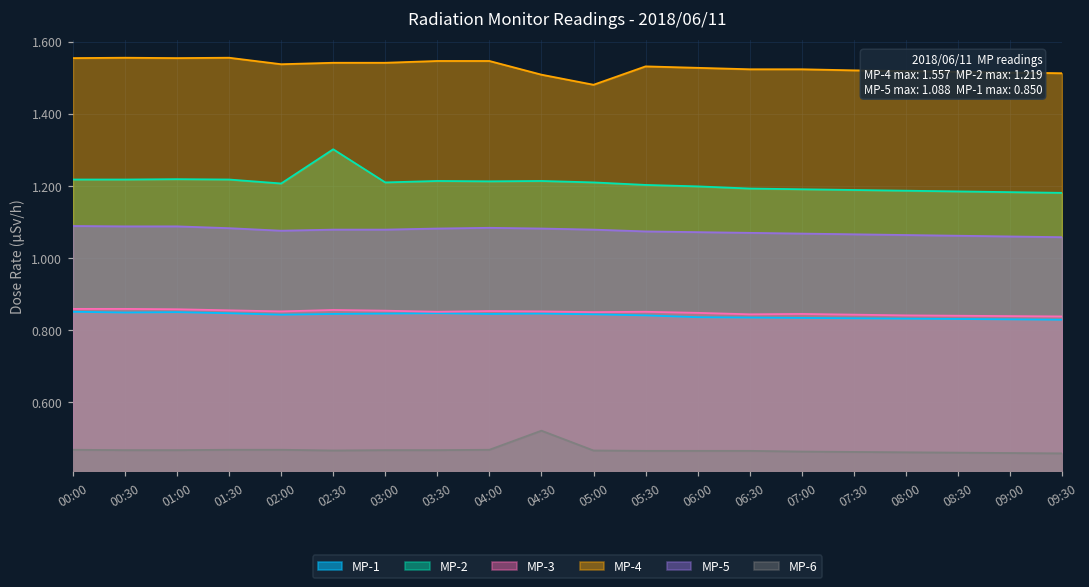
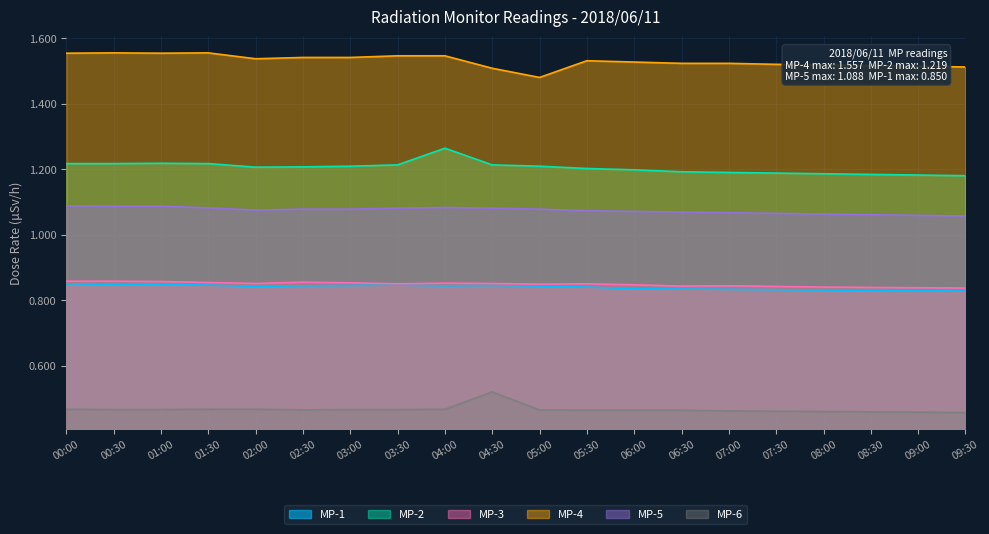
  {
    "MP-1": {
      "00:00": 0.85,
      "00:30": 0.85,
      "01:00": 0.85,
      "01:30": 0.85,
      "02:00": 0.84,
      "02:30": 0.84,
      "03:00": 0.85,
      "04:00": 0.84,
      "05:30": 0.84,
      "06:00": 0.84,
      "06:30": 0.83,
      "07:00": 0.83,
      "07:30": 0.83,
      "08:00": 0.83,
      "08:30": 0.83,
      "09:00": 0.83,
      "09:30": 0.83
    },
    "MP-2": {
      "00:00": 1.22,
      "00:30": 1.22,
      "01:00": 1.22,
      "01:30": 1.22,
      "02:00": 1.21,
-     "02:30": 1.30,
+     "02:30": 1.21,
      "03:00": 1.21,
      "03:30": 1.21,
-     "04:00": 1.21,
+     "04:00": 1.26,
      "04:30": 1.21,
      "05:00": 1.21,
      "05:30": 1.20,
      "06:00": 1.20,
      "06:30": 1.19,
      "07:00": 1.19,
      "07:30": 1.19,
      "08:00": 1.19,
      "08:30": 1.18,
      "09:00": 1.18,
      "09:30": 1.18
    },
    "MP-3": {
      "00:00": 0.86,
      "00:30": 0.86,
      "01:00": 0.86,
      "01:30": 0.85,
      "02:00": 0.85,
      "02:30": 0.86,
      "03:00": 0.85,
      "04:00": 0.85,
      "05:30": 0.85,
      "06:00": 0.85,
      "06:30": 0.84,
      "07:00": 0.84,
      "07:30": 0.84,
      "08:00": 0.84,
      "08:30": 0.84,
      "09:00": 0.84,
      "09:30": 0.84
    },
    "MP-4": {
      "00:00": 1.55,
      "00:30": 1.56,
      "01:00": 1.55,
      "01:30": 1.56,
      "02:00": 1.54,
      "02:30": 1.54,
      "03:00": 1.54,
      "03:30": 1.55,
      "04:00": 1.55,
      "04:30": 1.51,
      "05:00": 1.48,
      "05:30": 1.53,
      "06:00": 1.53,
      "06:30": 1.52,
      "07:00": 1.52,
      "07:30": 1.52,
      "09:30": 1.51
    },
    "MP-5": {
      "00:00": 1.09,
      "00:30": 1.09,
      "01:00": 1.09,
      "01:30": 1.08,
      "02:00": 1.08,
      "02:30": 1.08,
      "03:00": 1.08,
      "03:30": 1.08,
      "04:00": 1.08,
      "04:30": 1.08,
      "05:00": 1.08,
      "05:30": 1.07,
      "06:00": 1.07,
      "06:30": 1.07,
      "07:00": 1.07,
      "07:30": 1.07,
      "08:00": 1.06,
      "08:30": 1.06,
      "09:00": 1.06,
      "09:30": 1.06
    },
    "MP-6": {
      "00:00": 0.47,
      "00:30": 0.47,
      "01:00": 0.47,
      "01:30": 0.47,
      "02:00": 0.47,
      "02:30": 0.47,
      "03:00": 0.47,
      "03:30": 0.47,
      "04:00": 0.47,
      "04:30": 0.52,
      "05:00": 0.47,
      "05:30": 0.46,
      "06:00": 0.46,
      "06:30": 0.46,
      "07:00": 0.46,
      "07:30": 0.46,
      "08:00": 0.46,
      "08:30": 0.46,
      "09:00": 0.46,
      "09:30": 0.46
    }
  }
